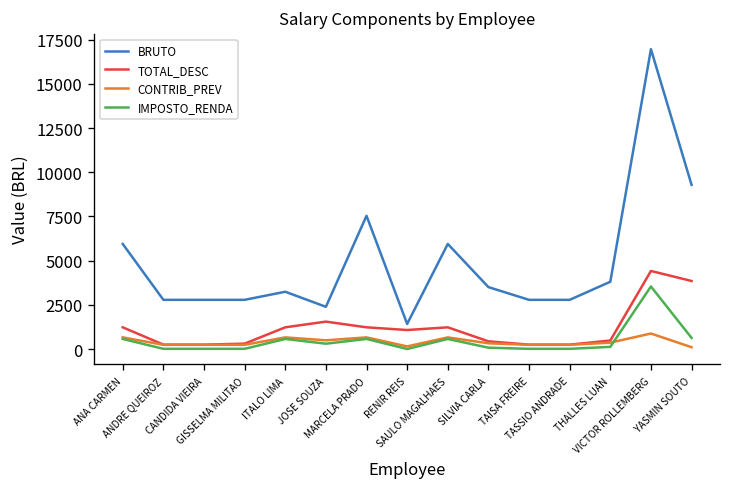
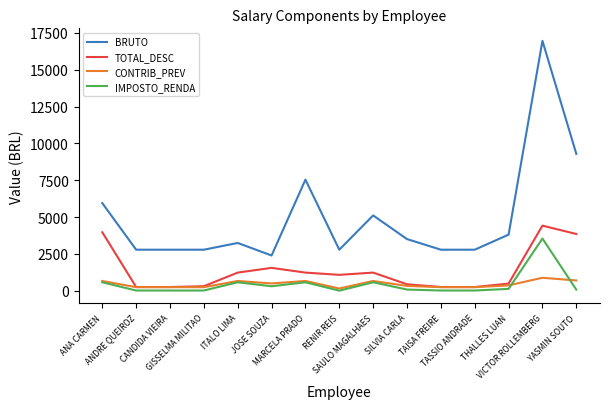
  {
    "BRUTO": {
      "ANA CARMEN": 5900,
      "ANDRE QUEIROZ": 2800,
      "CANDIDA VIEIRA": 2800,
      "GISSELMA MILITAO": 2800,
      "ITALO LIMA": 3200,
      "JOSE SOUZA": 2400,
      "MARCELA PRADO": 7500,
-     "RENIR REIS": 1400,
-     "SAULO MAGALHAES": 5900,
+     "RENIR REIS": 2800,
+     "SAULO MAGALHAES": 5100,
      "SILVIA CARLA": 3500,
      "TAISA FREIRE": 2800,
      "TASSIO ANDRADE": 2800,
      "THALLES LUAN": 3800,
      "VICTOR ROLLEMBERG": 17000,
      "YASMIN SOUTO": 9300
    },
    "TOTAL_DESC": {
-     "ANA CARMEN": 1200,
+     "ANA CARMEN": 4000,
      "ITALO LIMA": 1200,
      "JOSE SOUZA": 1500,
      "MARCELA PRADO": 1200,
      "RENIR REIS": 1100,
      "SAULO MAGALHAES": 1200,
      "VICTOR ROLLEMBERG": 4400,
      "YASMIN SOUTO": 3800
    },
    "CONTRIB_PREV": {
      "JOSE SOUZA": 500,
      "VICTOR ROLLEMBERG": 900,
-     "YASMIN SOUTO": 100
+     "YASMIN SOUTO": 700
    },
    "IMPOSTO_RENDA": {
      "ANDRE QUEIROZ": 0,
      "CANDIDA VIEIRA": 0,
      "GISSELMA MILITAO": 0,
      "JOSE SOUZA": 300,
      "SILVIA CARLA": 100,
      "TAISA FREIRE": 0,
      "TASSIO ANDRADE": 0,
      "THALLES LUAN": 100,
      "VICTOR ROLLEMBERG": 3500,
-     "YASMIN SOUTO": 600
+     "YASMIN SOUTO": 100
    }
  }
